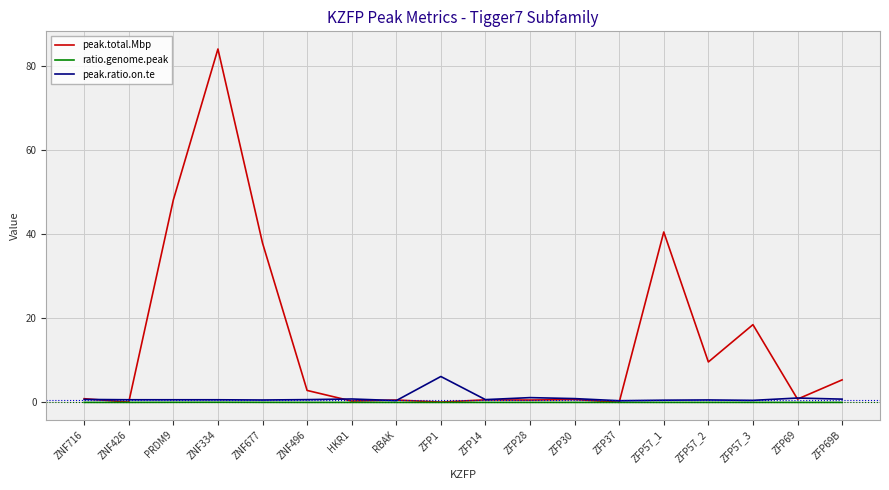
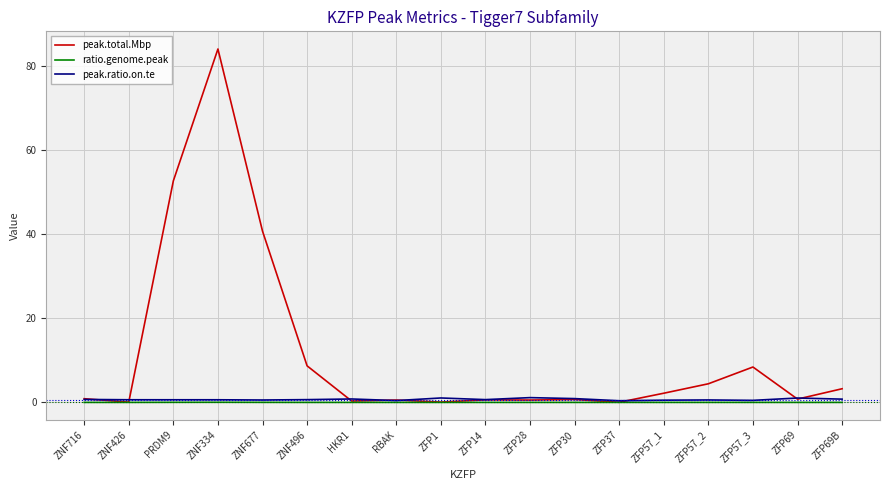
  {
    "peak.total.Mbp": {
-     "PRDM9": 48,
+     "PRDM9": 53,
      "ZNF334": 84,
-     "ZNF677": 38,
-     "ZNF496": 3,
-     "ZFP57_1": 40,
-     "ZFP57_2": 10,
-     "ZFP57_3": 18,
-     "ZFP69B": 5
+     "ZNF677": 41,
+     "ZNF496": 9,
+     "ZFP57_1": 2,
+     "ZFP57_2": 4,
+     "ZFP57_3": 8,
+     "ZFP69B": 3
    },
    "ratio.genome.peak": {
      "ZNF716": 0,
      "ZNF496": 0,
      "ZFP30": 0,
      "ZFP69": 0,
      "ZFP69B": 0
    },
    "peak.ratio.on.te": {
      "ZNF496": 1,
-     "ZFP1": 6,
+     "ZFP1": 1,
      "ZFP69B": 1
    }
  }
